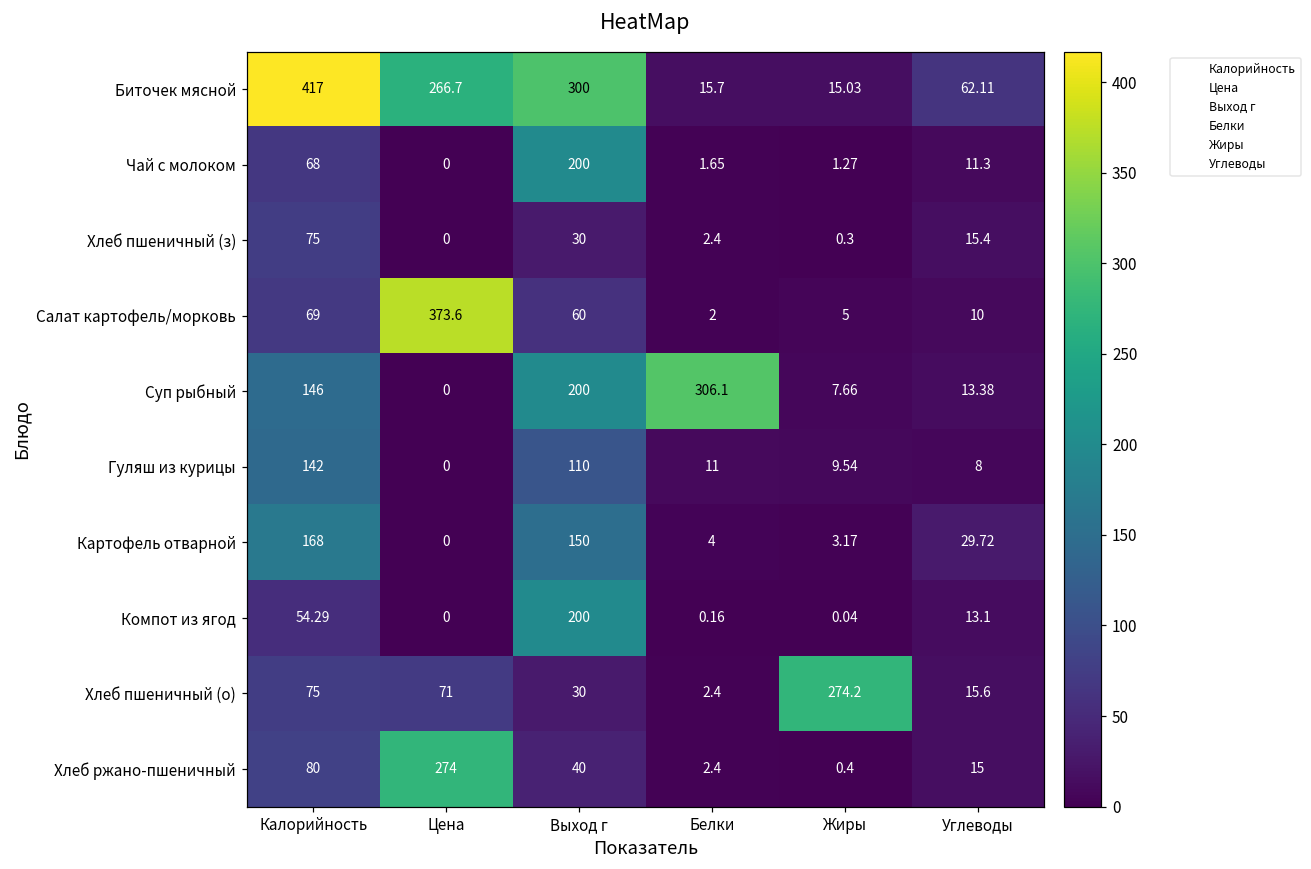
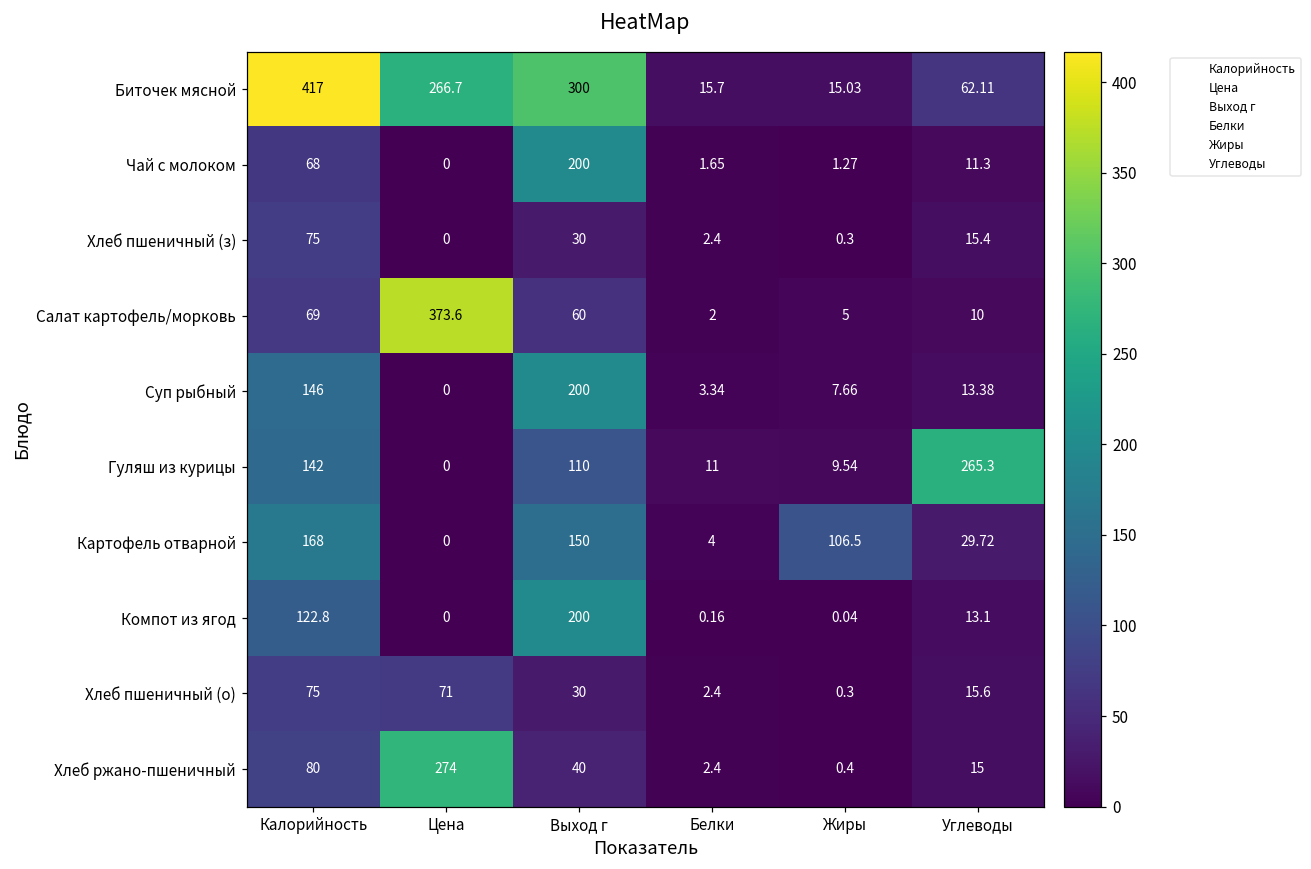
  {
    "Биточек мясной": {
      "Калорийность": 417,
      "Цена": 266.7,
      "Выход г": 300,
      "Белки": 15.7,
      "Жиры": 15.03,
      "Углеводы": 62.11
    },
    "Чай с молоком": {
      "Калорийность": 68,
      "Цена": 0,
      "Выход г": 200,
      "Белки": 1.65,
      "Жиры": 1.27,
      "Углеводы": 11.3
    },
    "Хлеб пшеничный (з)": {
      "Калорийность": 75,
      "Цена": 0,
      "Выход г": 30,
      "Белки": 2.4,
      "Жиры": 0.3,
      "Углеводы": 15.4
    },
    "Салат картофель/морковь": {
      "Калорийность": 69,
      "Цена": 373.6,
      "Выход г": 60,
      "Белки": 2,
      "Жиры": 5,
      "Углеводы": 10
    },
    "Суп рыбный": {
      "Калорийность": 146,
      "Цена": 0,
      "Выход г": 200,
-     "Белки": 306.1,
+     "Белки": 3.34,
      "Жиры": 7.66,
      "Углеводы": 13.38
    },
    "Гуляш из курицы": {
      "Калорийность": 142,
      "Цена": 0,
      "Выход г": 110,
      "Белки": 11,
      "Жиры": 9.54,
-     "Углеводы": 8
+     "Углеводы": 265.3
    },
    "Картофель отварной": {
      "Калорийность": 168,
      "Цена": 0,
      "Выход г": 150,
      "Белки": 4,
-     "Жиры": 3.17,
+     "Жиры": 106.5,
      "Углеводы": 29.72
    },
    "Компот из ягод": {
-     "Калорийность": 54.29,
+     "Калорийность": 122.8,
      "Цена": 0,
      "Выход г": 200,
      "Белки": 0.16,
      "Жиры": 0.04,
      "Углеводы": 13.1
    },
    "Хлеб пшеничный (о)": {
      "Калорийность": 75,
      "Цена": 71,
      "Выход г": 30,
      "Белки": 2.4,
-     "Жиры": 274.2,
+     "Жиры": 0.3,
      "Углеводы": 15.6
    },
    "Хлеб ржано-пшеничный": {
      "Калорийность": 80,
      "Цена": 274,
      "Выход г": 40,
      "Белки": 2.4,
      "Жиры": 0.4,
      "Углеводы": 15
    }
  }
